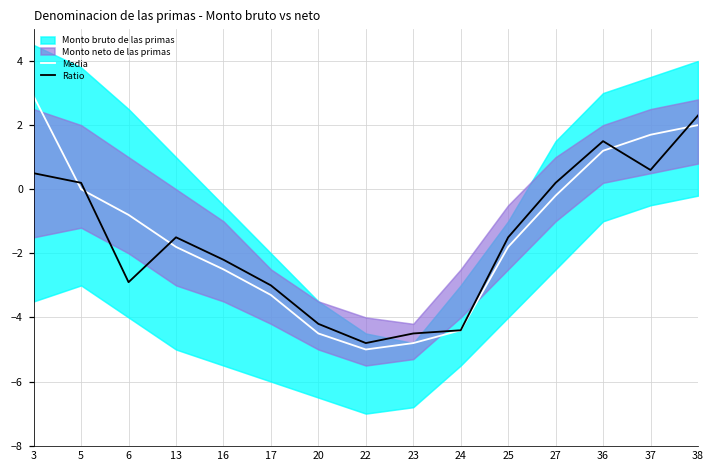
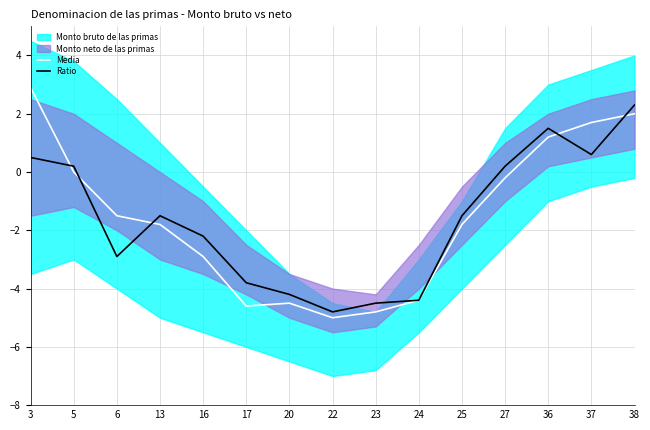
  {
    "Media": {
      "3": 2.9,
      "5": 0.0,
-     "6": -0.8,
+     "6": -1.5,
      "13": -1.8,
-     "16": -2.5,
-     "17": -3.3,
+     "16": -2.9,
+     "17": -4.6,
      "20": -4.5,
      "22": -5.0,
      "25": -1.8,
      "27": -0.2,
      "36": 1.2,
      "37": 1.7,
      "38": 2.0
    },
    "Ratio": {
      "3": 0.5,
      "5": 0.2,
      "6": -2.9,
      "13": -1.5,
      "16": -2.2,
-     "17": -3.0,
+     "17": -3.8,
      "20": -4.2,
      "22": -4.8,
      "23": -4.5,
      "25": -1.5,
      "27": 0.2,
      "36": 1.5,
      "37": 0.6,
      "38": 2.3
    }
  }
